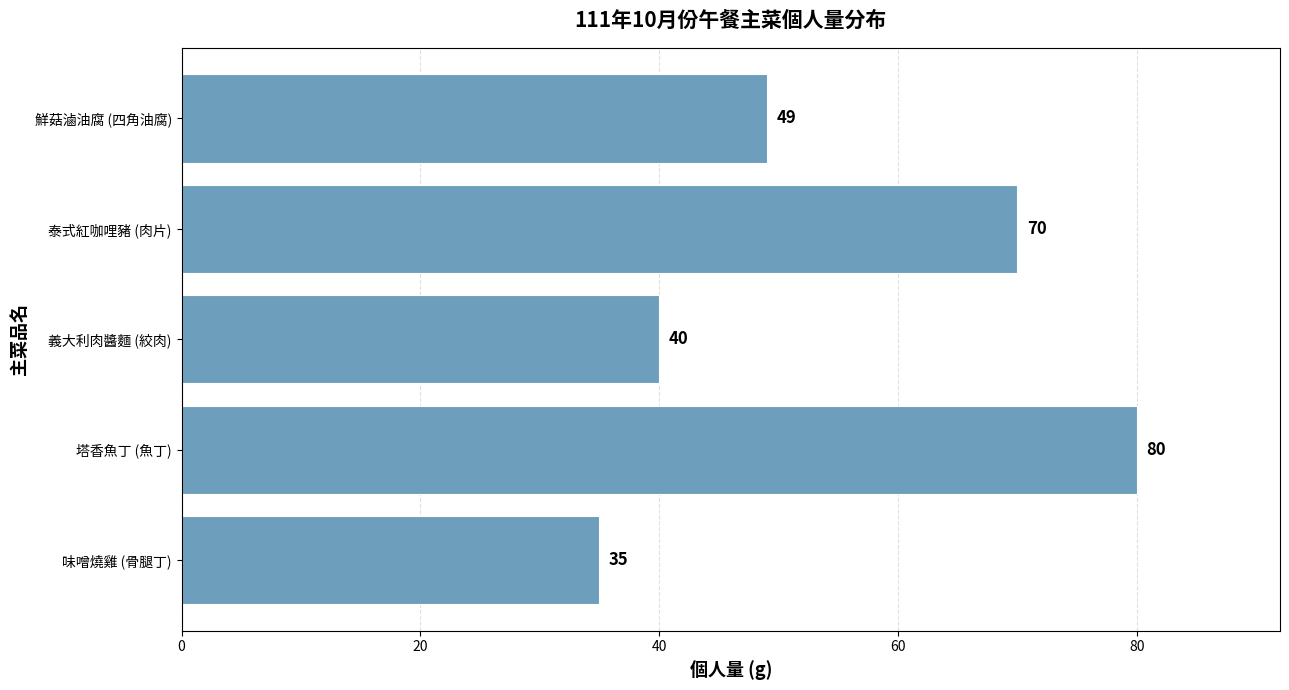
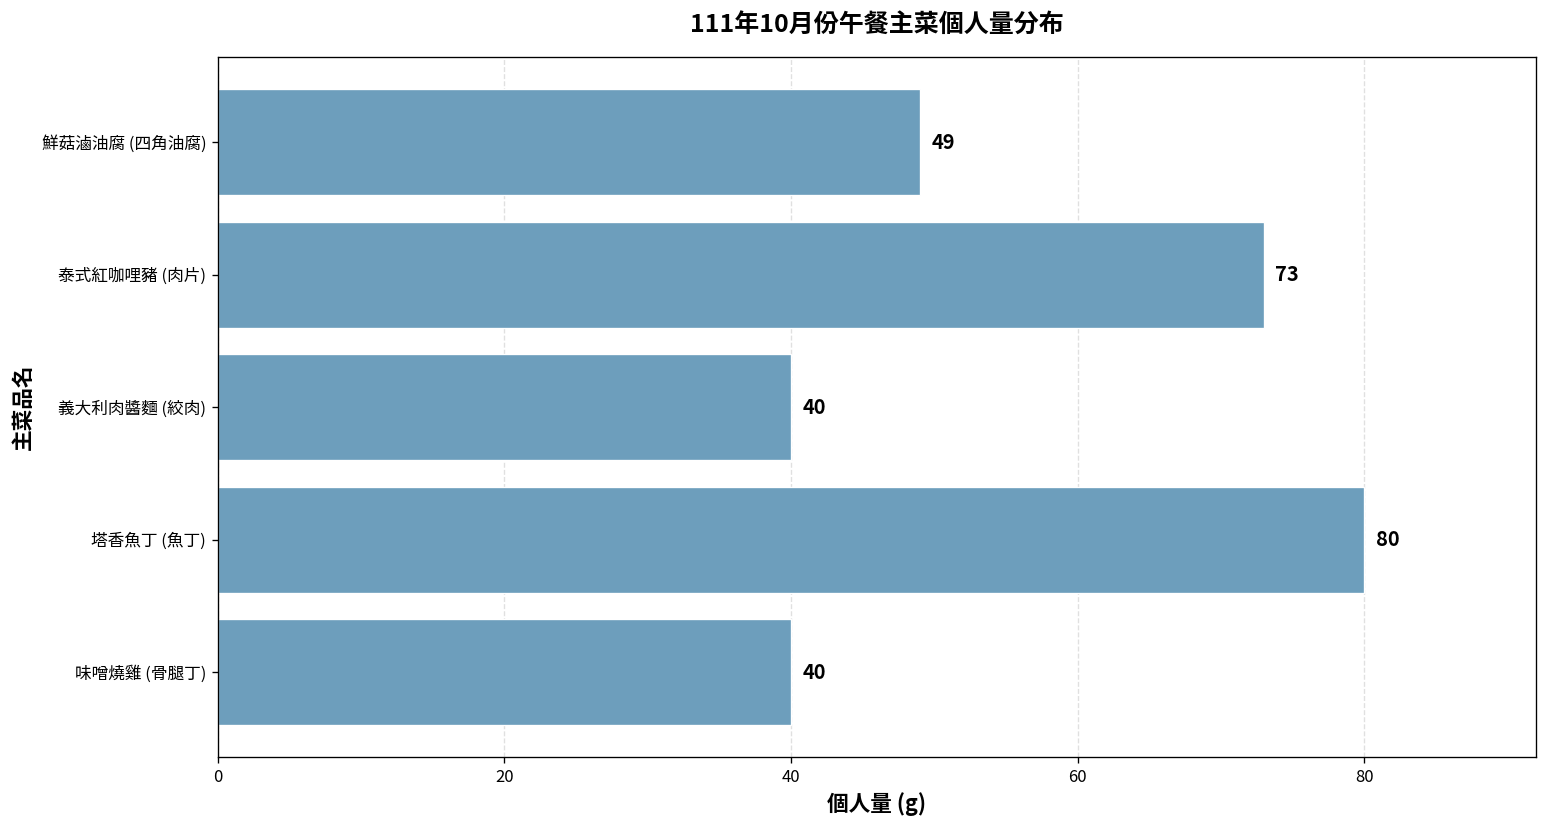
  {
    "鮮菇滷油腐 (四角油腐)": 49,
-   "泰式紅咖哩豬 (肉片)": 70,
+   "泰式紅咖哩豬 (肉片)": 73,
    "義大利肉醬麵 (絞肉)": 40,
    "塔香魚丁 (魚丁)": 80,
-   "味噌燒雞 (骨腿丁)": 35
+   "味噌燒雞 (骨腿丁)": 40
  }
